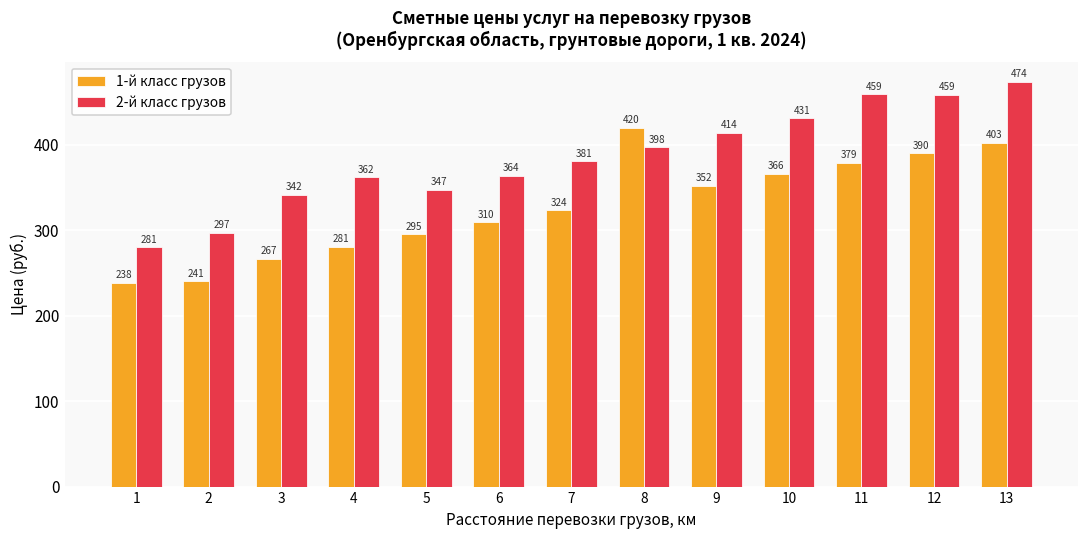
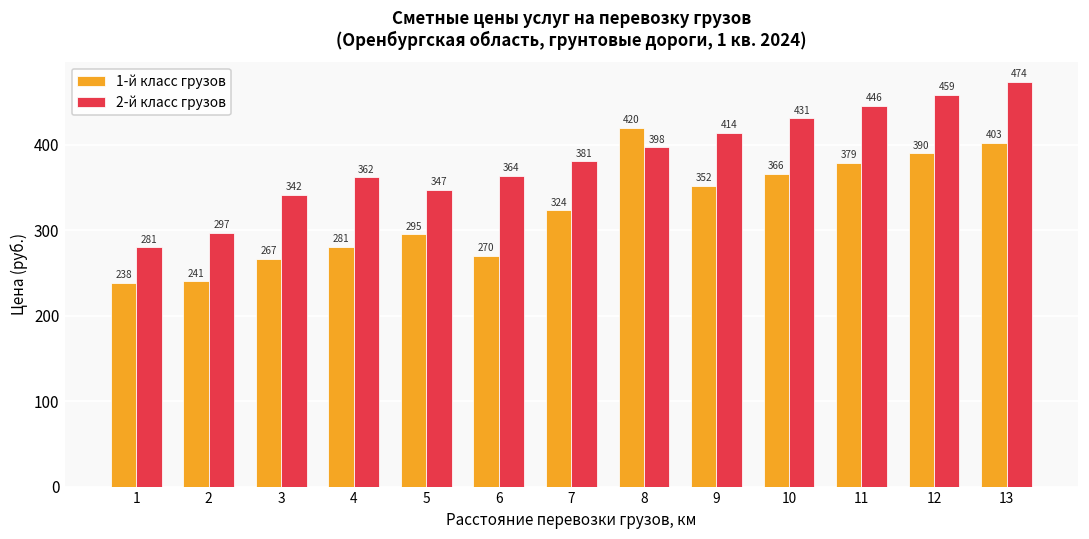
  {
    "1-й класс грузов": {
      "1": 238,
      "2": 241,
      "3": 267,
      "4": 281,
      "5": 295,
-     "6": 310,
+     "6": 270,
      "7": 324,
      "8": 420,
      "9": 352,
      "10": 366,
      "11": 379,
      "12": 390,
      "13": 403
    },
    "2-й класс грузов": {
      "1": 281,
      "2": 297,
      "3": 342,
      "4": 362,
      "5": 347,
      "6": 364,
      "7": 381,
      "8": 398,
      "9": 414,
      "10": 431,
-     "11": 459,
+     "11": 446,
      "12": 459,
      "13": 474
    }
  }
